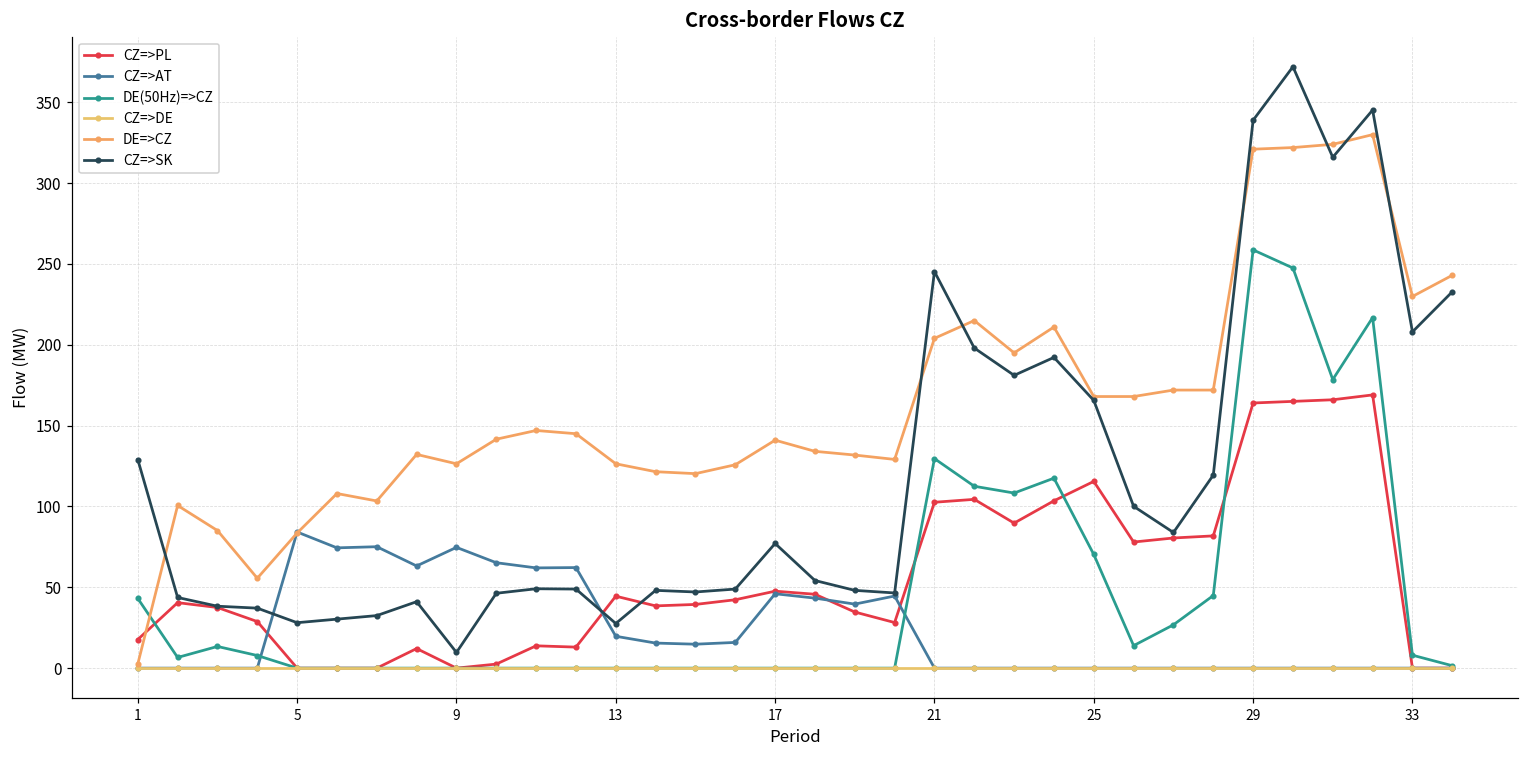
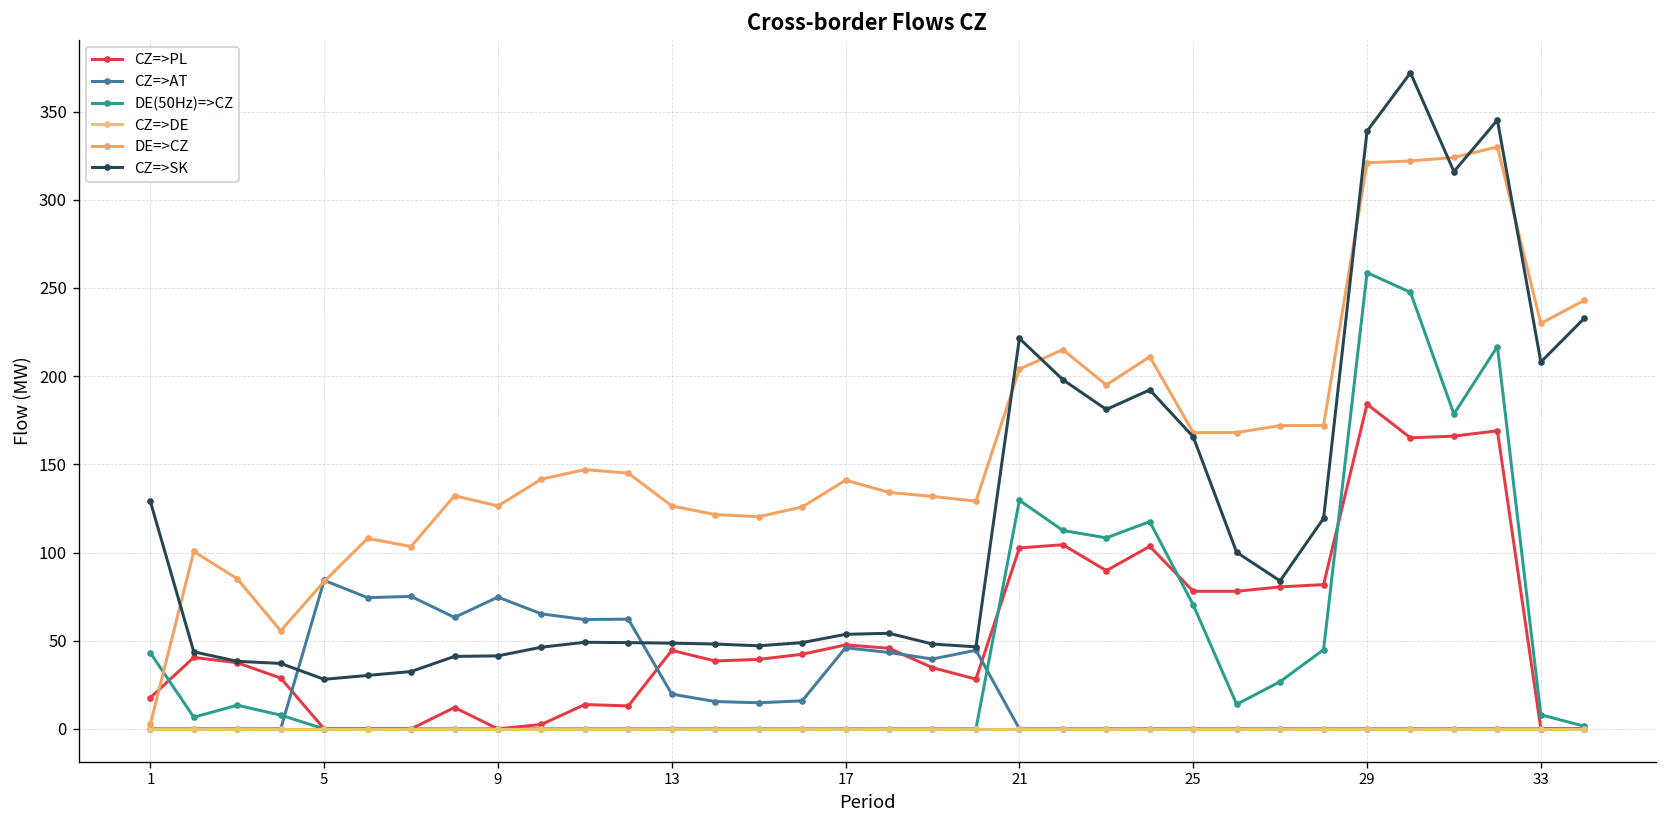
  {
    "CZ=>PL": {
      "1": 18,
      "13": 45,
      "21": 103,
-     "25": 116,
-     "29": 164
+     "25": 78,
+     "29": 184
    },
    "CZ=>SK": {
      "1": 129,
      "5": 28,
-     "9": 10,
-     "13": 28,
-     "17": 77,
-     "21": 245,
+     "9": 41,
+     "13": 49,
+     "17": 54,
+     "21": 221,
      "25": 166,
      "29": 339,
      "33": 208
    }
  }
